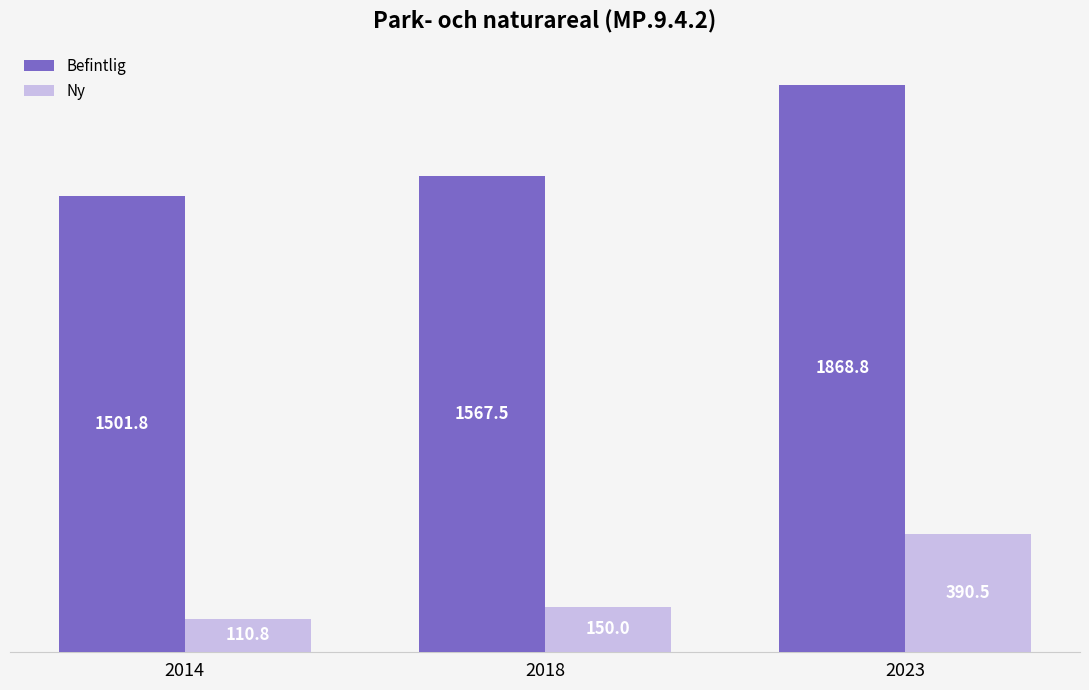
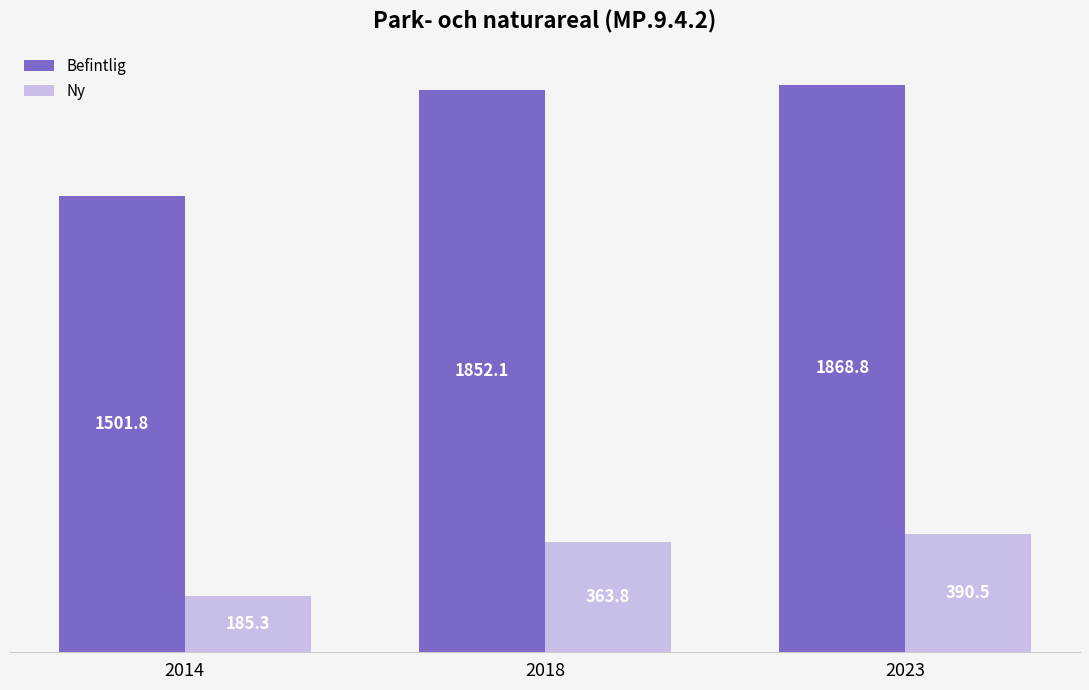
  {
    "Befintlig": {
      "2014": 1501.8,
-     "2018": 1567.5,
+     "2018": 1852.1,
      "2023": 1868.8
    },
    "Ny": {
-     "2014": 110.8,
-     "2018": 150.0,
+     "2014": 185.3,
+     "2018": 363.8,
      "2023": 390.5
    }
  }
